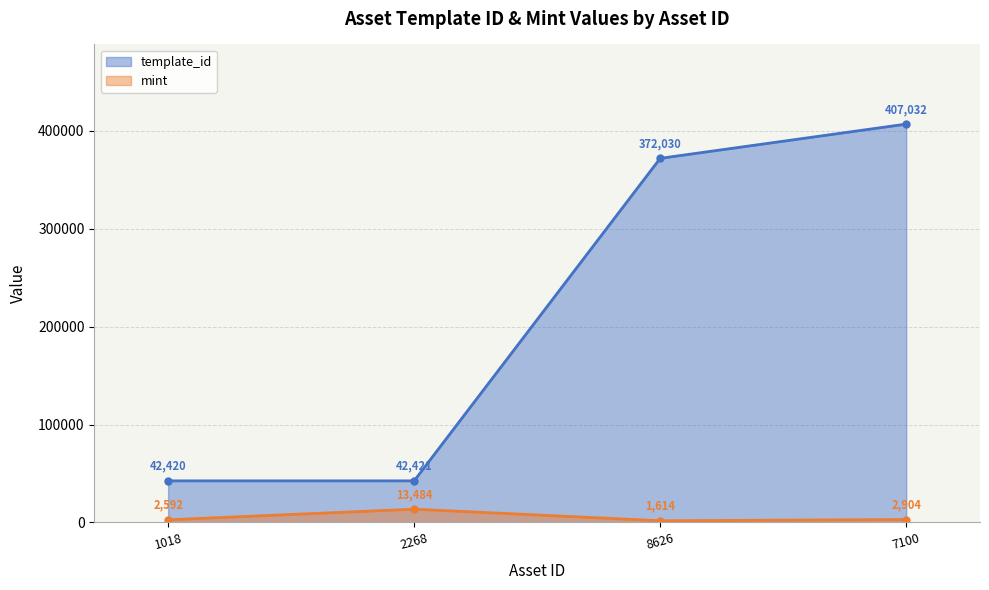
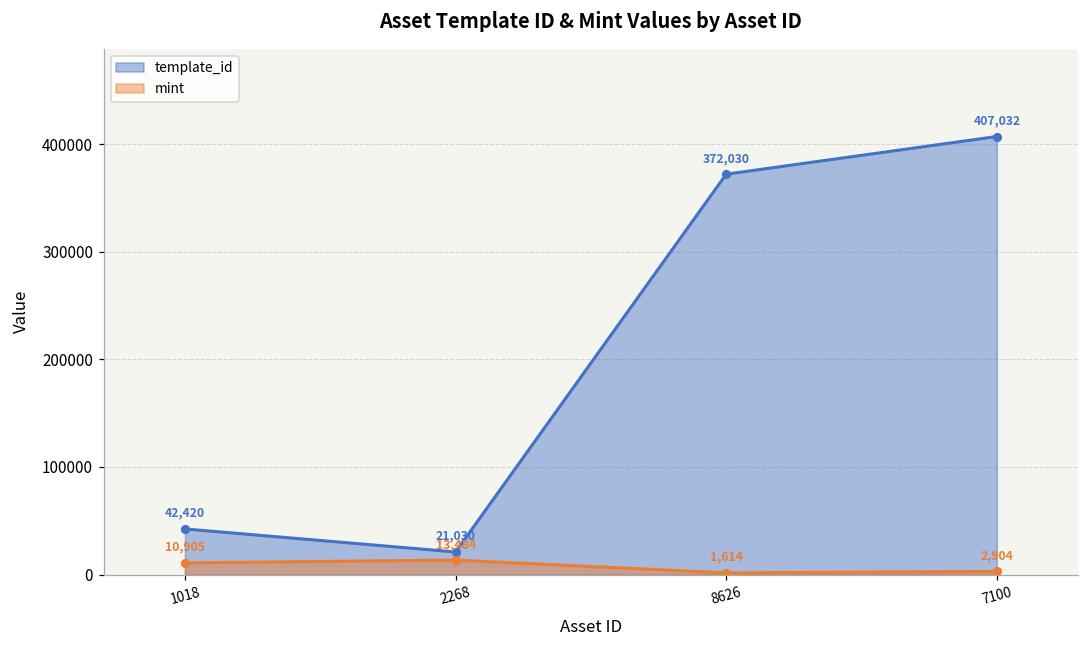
  {
    "template_id": {
      "1018": "42,420",
-     "2268": "42,421",
+     "2268": "21,030",
      "8626": "372,030",
      "7100": "407,032"
    },
    "mint": {
-     "1018": "2,592",
+     "1018": "10,905",
      "8626": "1,614",
      "7100": "2,904"
    }
  }
